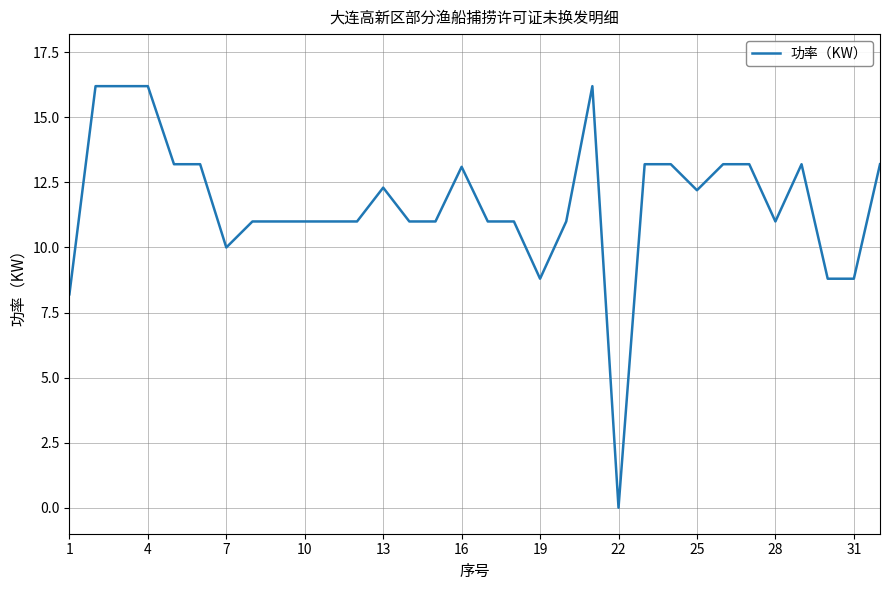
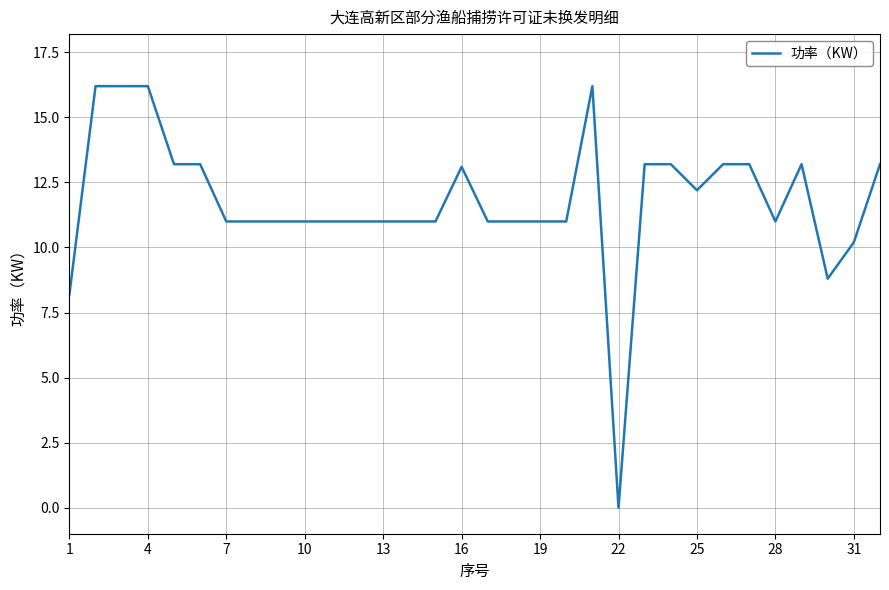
  {
    "1": 8.2,
    "4": 16.2,
-   "7": 10,
+   "7": 11,
    "10": 11.0,
-   "13": 12.3,
+   "13": 11.0,
    "16": 13.1,
-   "19": 8.8,
+   "19": 11.0,
    "22": 0.0,
    "25": 12.2,
    "28": 11.0,
-   "31": 8.8
+   "31": 10.2
  }
